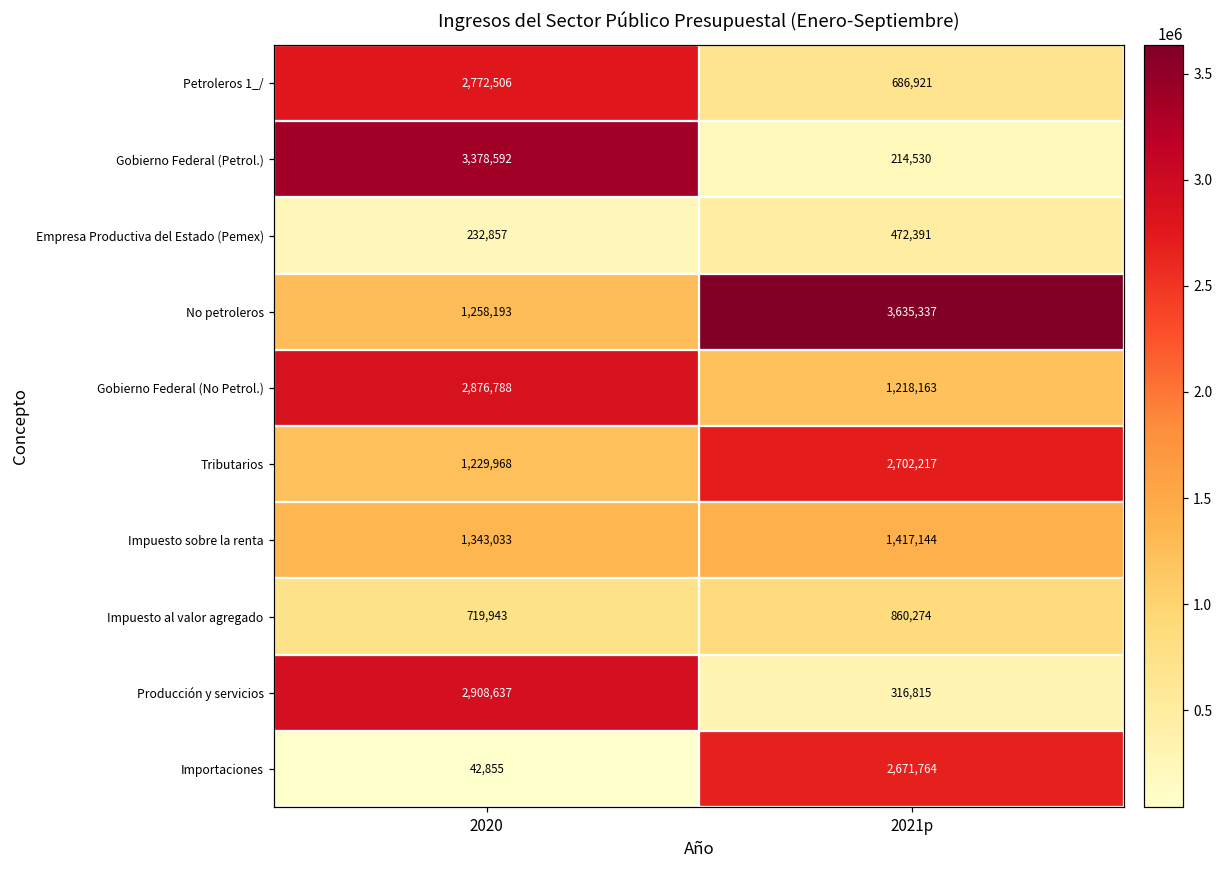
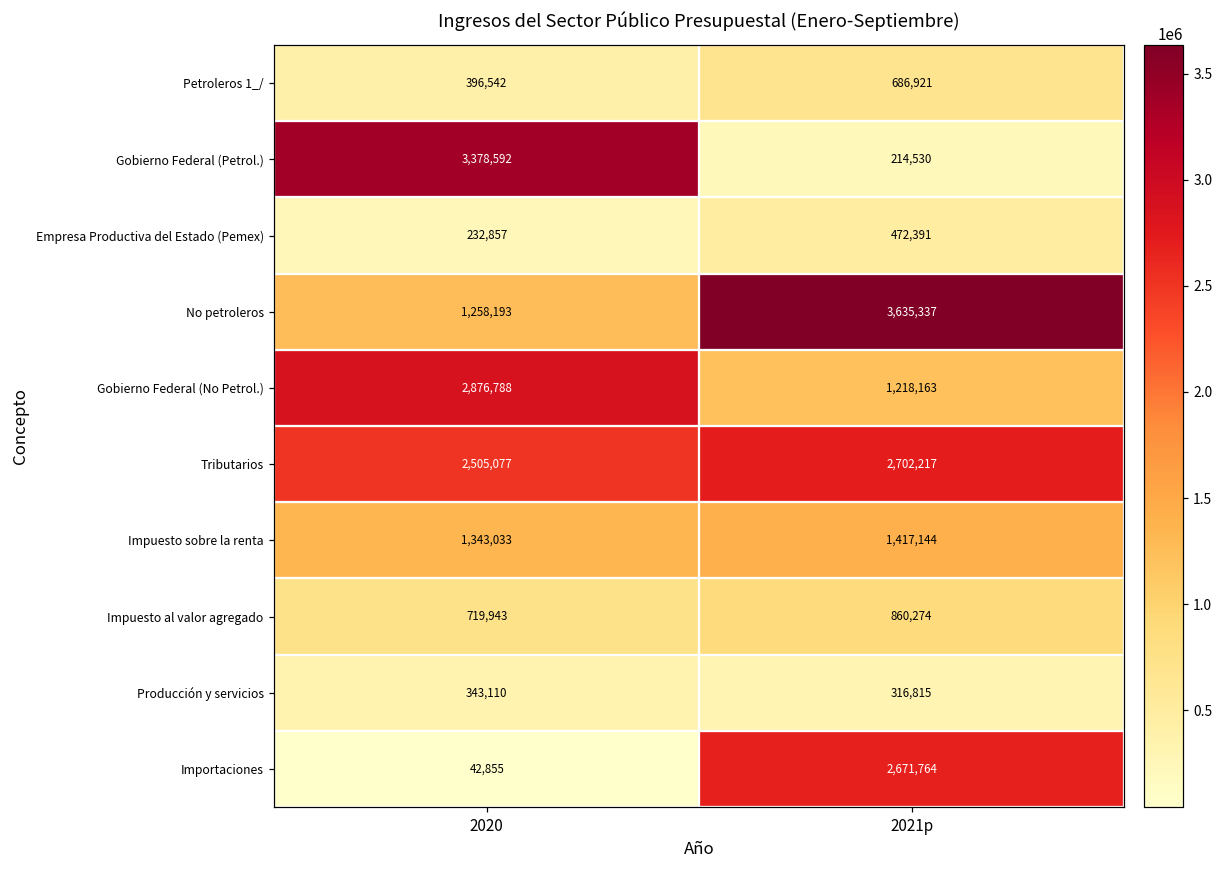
  {
    "Petroleros 1_/": {
-     "2020": "2,772,506",
+     "2020": "396,542",
      "2021p": "686,921"
    },
    "Gobierno Federal (Petrol.)": {
      "2020": "3,378,592",
      "2021p": "214,530"
    },
    "Empresa Productiva del Estado (Pemex)": {
      "2020": "232,857",
      "2021p": "472,391"
    },
    "No petroleros": {
      "2020": "1,258,193",
      "2021p": "3,635,337"
    },
    "Gobierno Federal (No Petrol.)": {
      "2020": "2,876,788",
      "2021p": "1,218,163"
    },
    "Tributarios": {
-     "2020": "1,229,968",
+     "2020": "2,505,077",
      "2021p": "2,702,217"
    },
    "Impuesto sobre la renta": {
      "2020": "1,343,033",
      "2021p": "1,417,144"
    },
    "Impuesto al valor agregado": {
      "2020": "719,943",
      "2021p": "860,274"
    },
    "Producción y servicios": {
-     "2020": "2,908,637",
+     "2020": "343,110",
      "2021p": "316,815"
    },
    "Importaciones": {
      "2020": "42,855",
      "2021p": "2,671,764"
    }
  }
